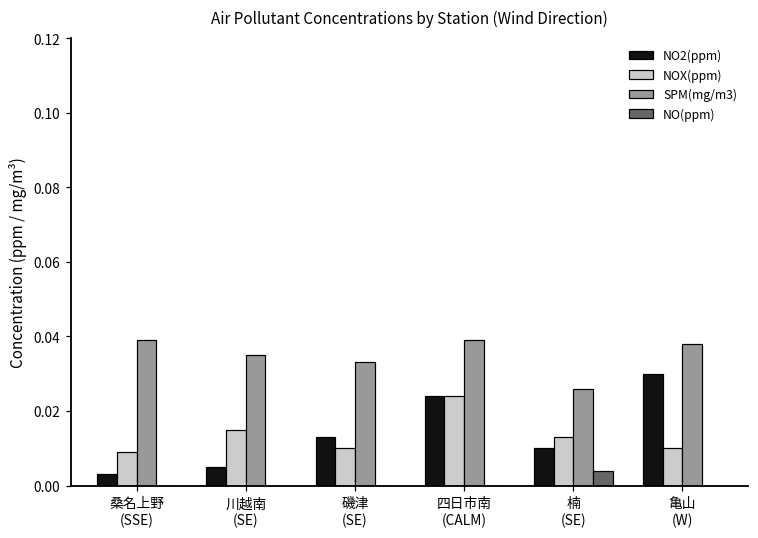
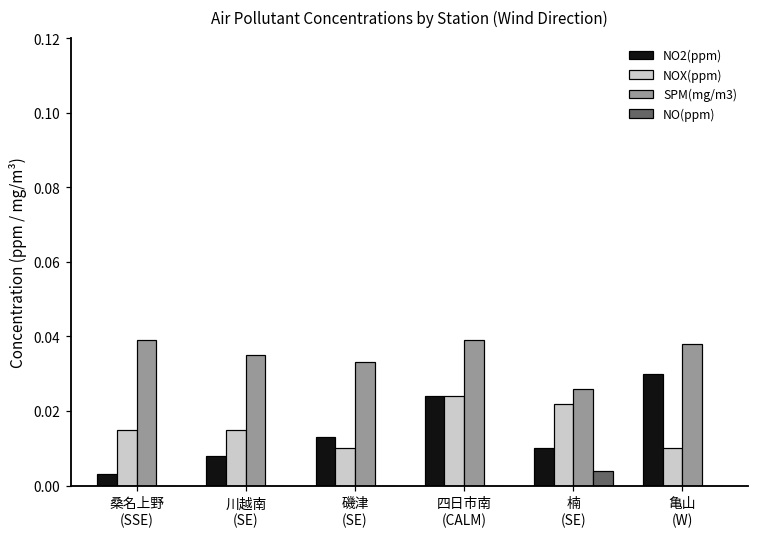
  {
    "NO2(ppm)": {
      "桑名上野 (SSE)": 0.003,
-     "川越南 (SE)": 0.005,
+     "川越南 (SE)": 0.008,
      "磯津 (SE)": 0.013,
      "四日市南 (CALM)": 0.024,
      "楠 (SE)": 0.010,
      "亀山 (W)": 0.030
    },
    "NOX(ppm)": {
-     "桑名上野 (SSE)": 0.009,
+     "桑名上野 (SSE)": 0.015,
      "川越南 (SE)": 0.015,
      "磯津 (SE)": 0.010,
      "四日市南 (CALM)": 0.024,
-     "楠 (SE)": 0.013,
+     "楠 (SE)": 0.022,
      "亀山 (W)": 0.010
    },
    "SPM(mg/m3)": {
      "桑名上野 (SSE)": 0.039,
      "川越南 (SE)": 0.035,
      "磯津 (SE)": 0.033,
      "四日市南 (CALM)": 0.039,
      "楠 (SE)": 0.026,
      "亀山 (W)": 0.038
    },
    "NO(ppm)": {
      "桑名上野 (SSE)": 0.000,
      "川越南 (SE)": 0.000,
      "磯津 (SE)": 0.000,
      "四日市南 (CALM)": 0.000,
      "楠 (SE)": 0.004,
      "亀山 (W)": 0.000
    }
  }
